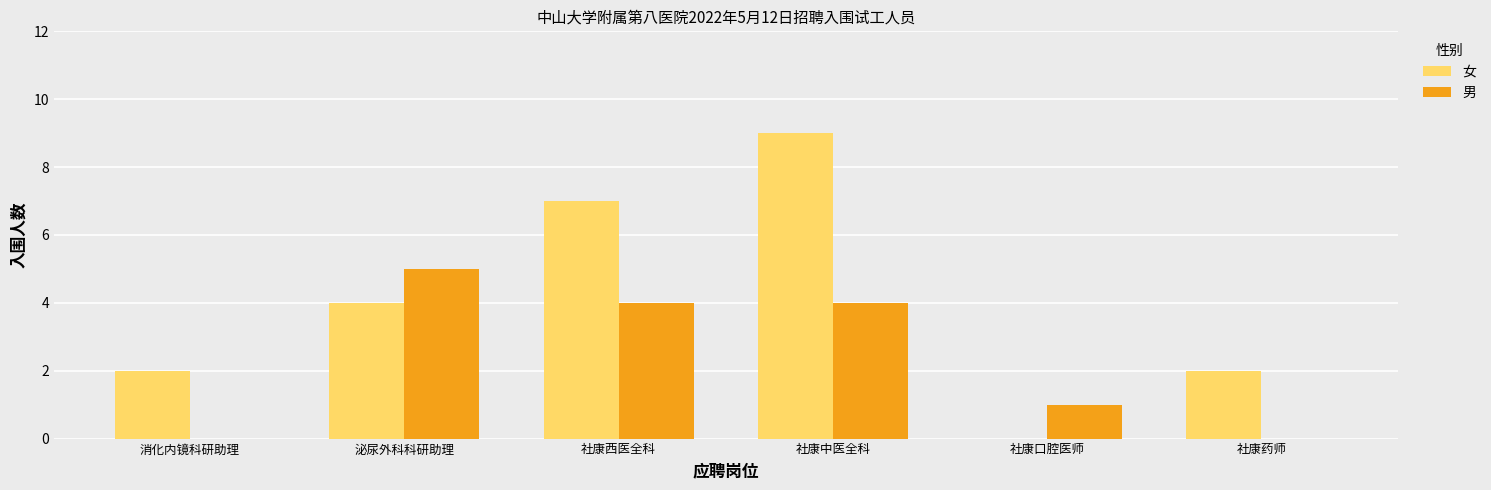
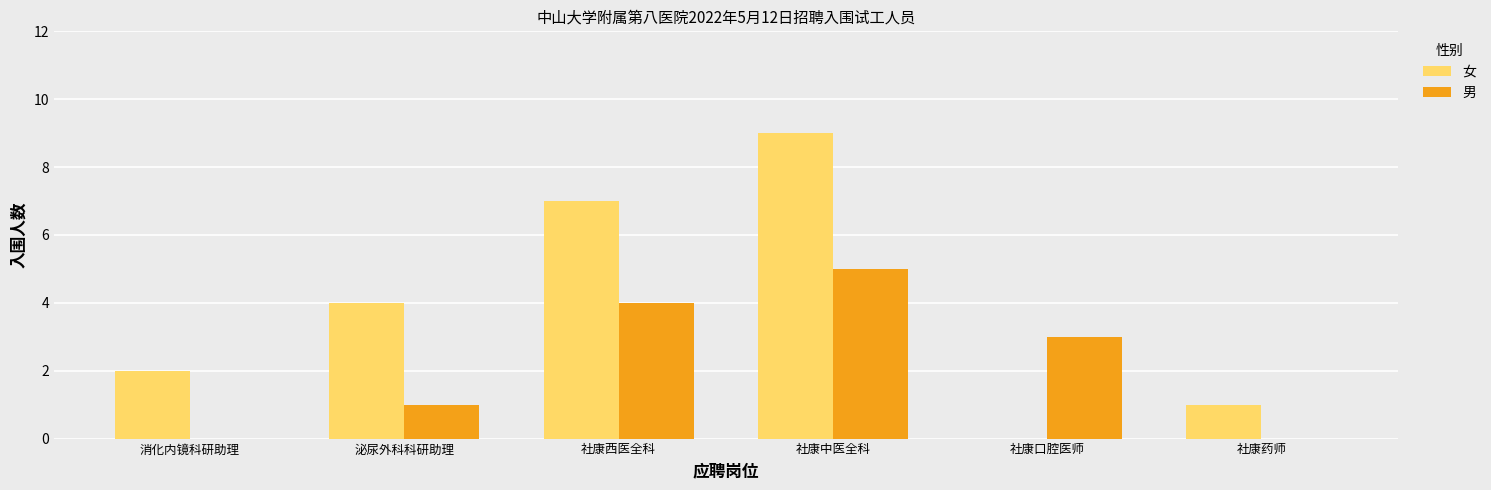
  {
    "女": {
      "消化内镜科研助理": 2,
      "泌尿外科科研助理": 4,
      "社康西医全科": 7,
      "社康中医全科": 9,
      "社康口腔医师": 0,
-     "社康药师": 2
+     "社康药师": 1
    },
    "男": {
      "消化内镜科研助理": 0,
-     "泌尿外科科研助理": 5,
+     "泌尿外科科研助理": 1,
      "社康西医全科": 4,
-     "社康中医全科": 4,
-     "社康口腔医师": 1,
+     "社康中医全科": 5,
+     "社康口腔医师": 3,
      "社康药师": 0
    }
  }
